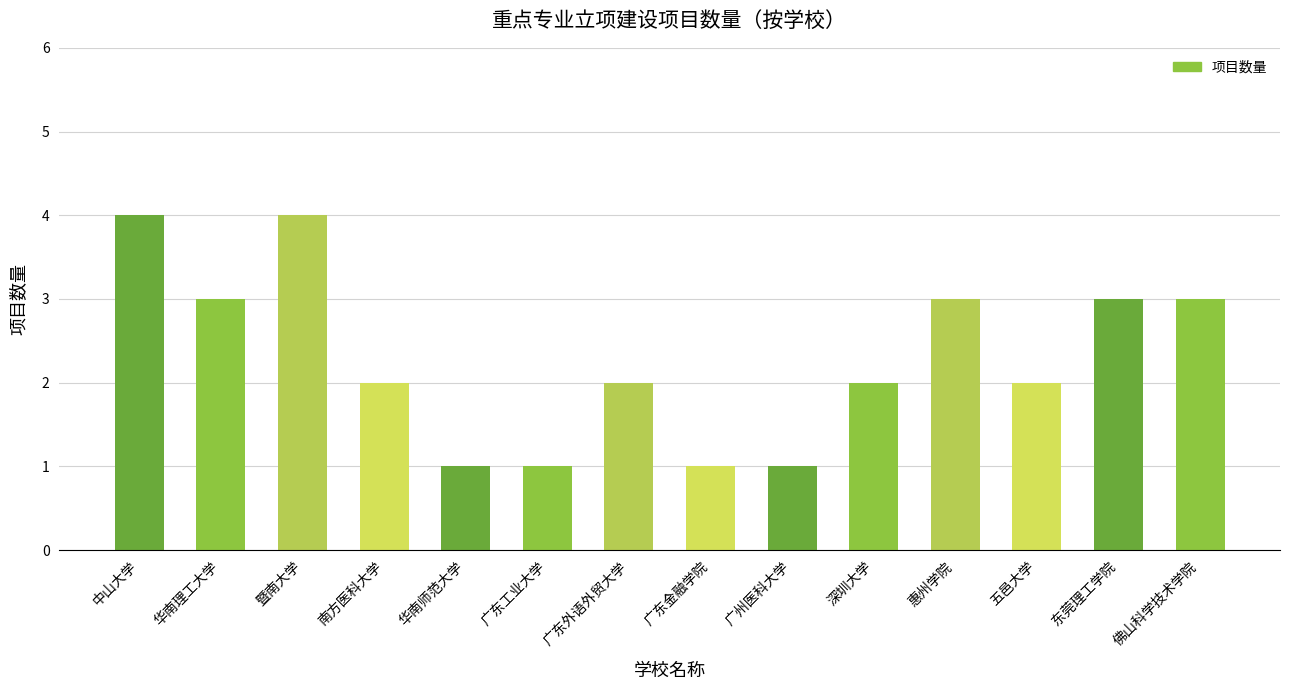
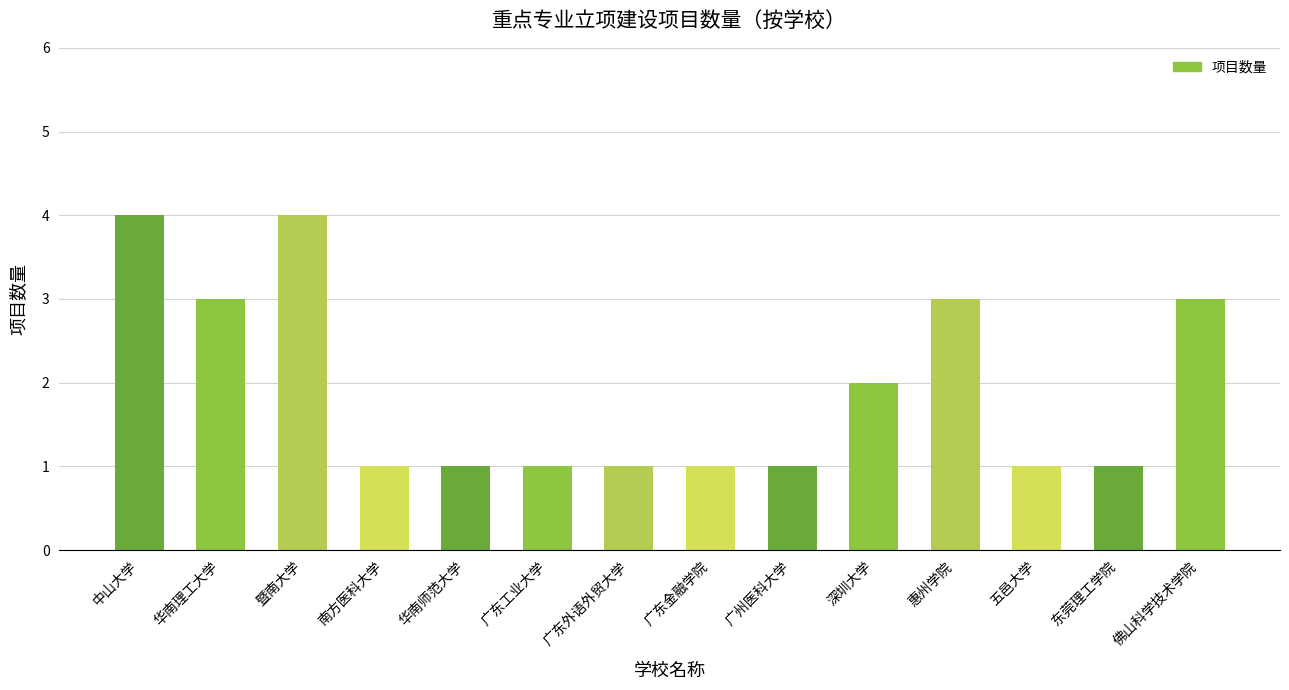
  {
    "中山大学": 4,
    "华南理工大学": 3,
    "暨南大学": 4,
-   "南方医科大学": 2,
+   "南方医科大学": 1,
    "华南师范大学": 1,
    "广东工业大学": 1,
-   "广东外语外贸大学": 2,
+   "广东外语外贸大学": 1,
    "广东金融学院": 1,
    "广州医科大学": 1,
    "深圳大学": 2,
    "惠州学院": 3,
-   "五邑大学": 2,
-   "东莞理工学院": 3,
+   "五邑大学": 1,
+   "东莞理工学院": 1,
    "佛山科学技术学院": 3
  }
